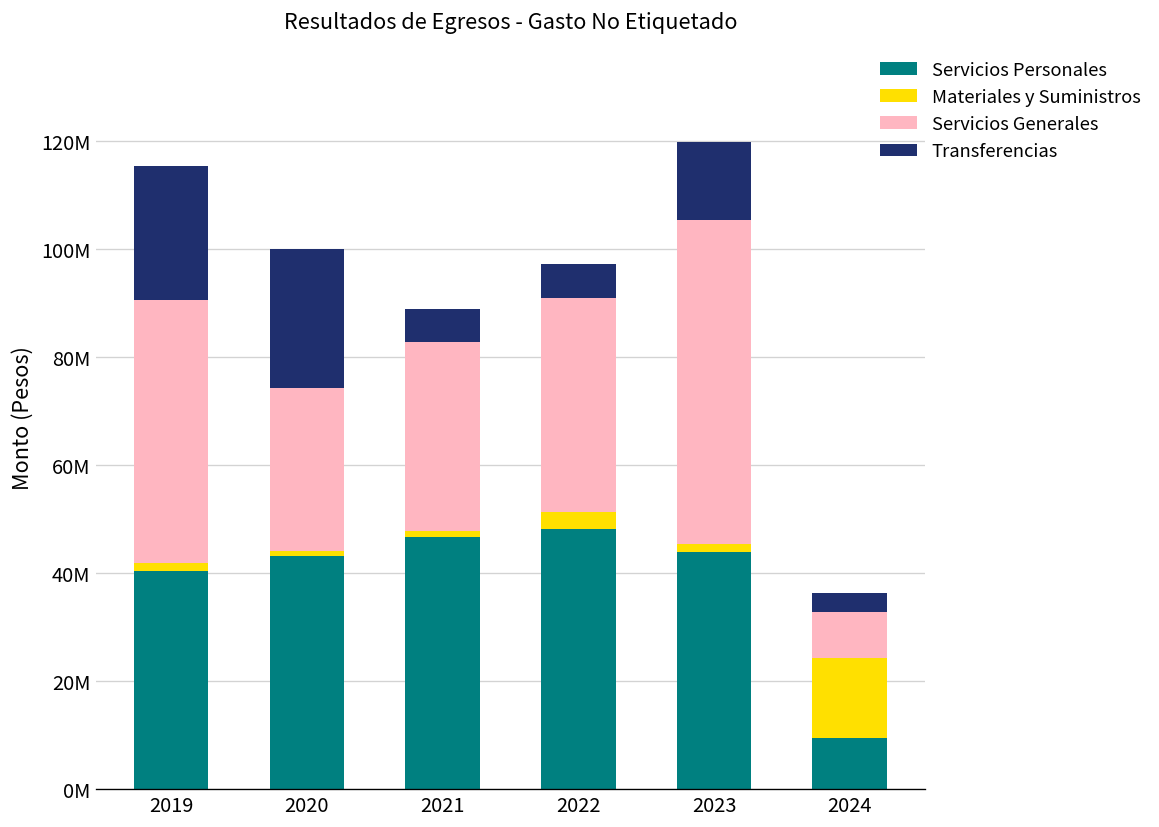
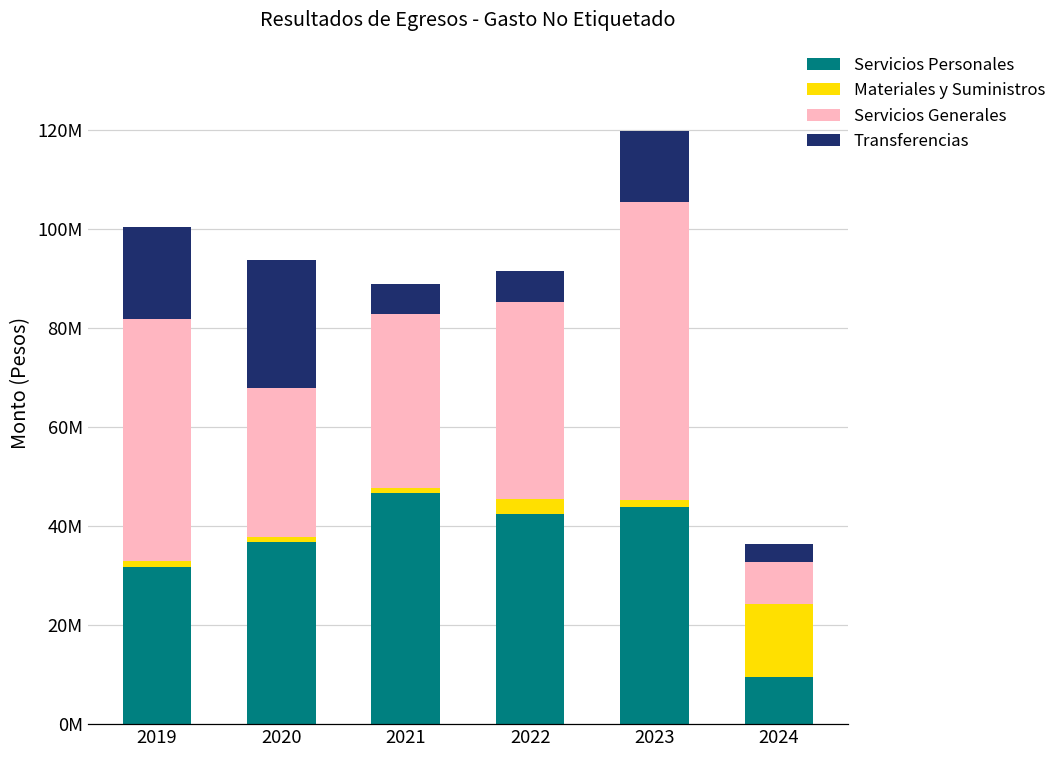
  {
    "Servicios Personales": {
-     "2019": 40000000,
-     "2020": 43000000,
+     "2019": 32000000,
+     "2020": 37000000,
      "2021": 47000000,
-     "2022": 48000000,
+     "2022": 43000000,
      "2023": 44000000,
      "2024": 9000000
    },
    "Materiales y Suministros": {
      "2019": 1000000,
      "2020": 1000000,
      "2021": 1000000,
      "2022": 3000000,
      "2023": 1000000,
      "2024": 15000000
    },
    "Servicios Generales": {
      "2019": 49000000,
      "2020": 30000000,
      "2021": 35000000,
      "2022": 40000000,
      "2023": 60000000,
      "2024": 9000000
    },
    "Transferencias": {
-     "2019": 25000000,
+     "2019": 19000000,
      "2020": 26000000,
      "2021": 6000000,
      "2022": 6000000,
      "2023": 14000000,
      "2024": 3000000
    }
  }
